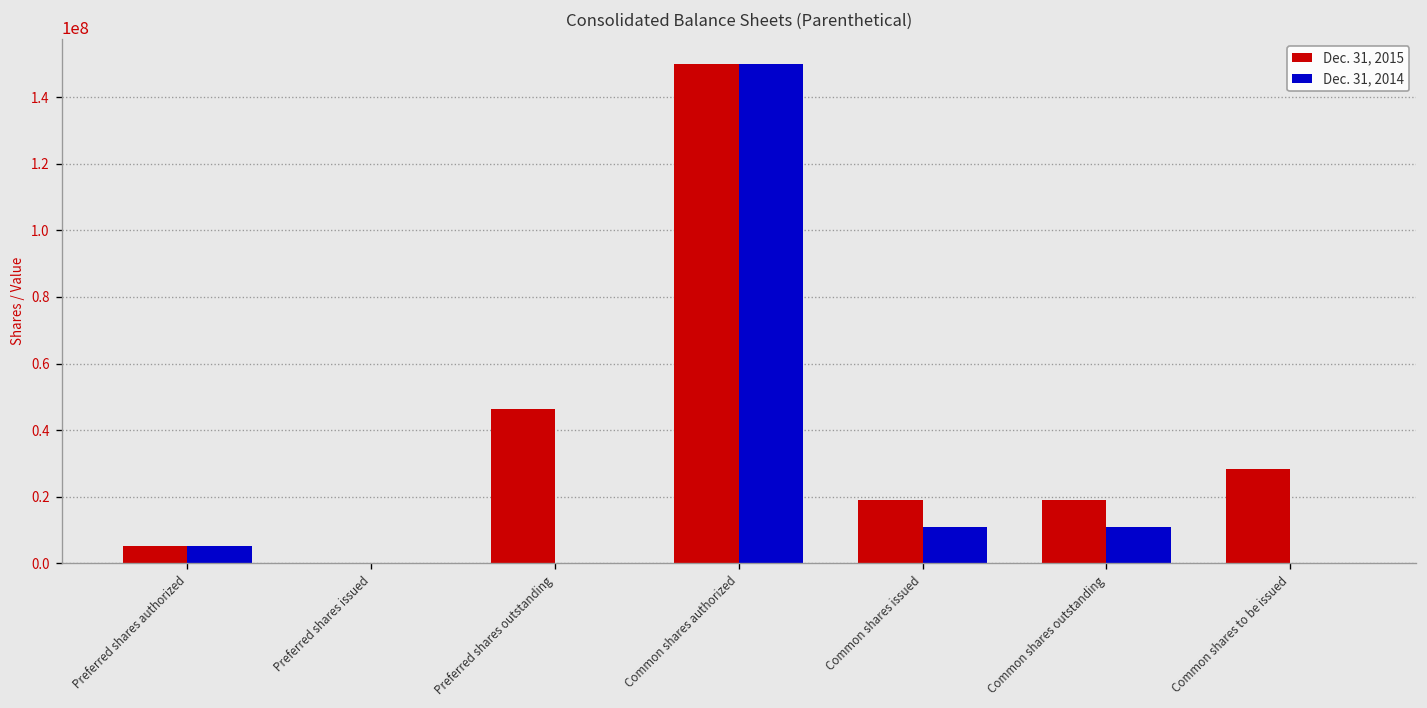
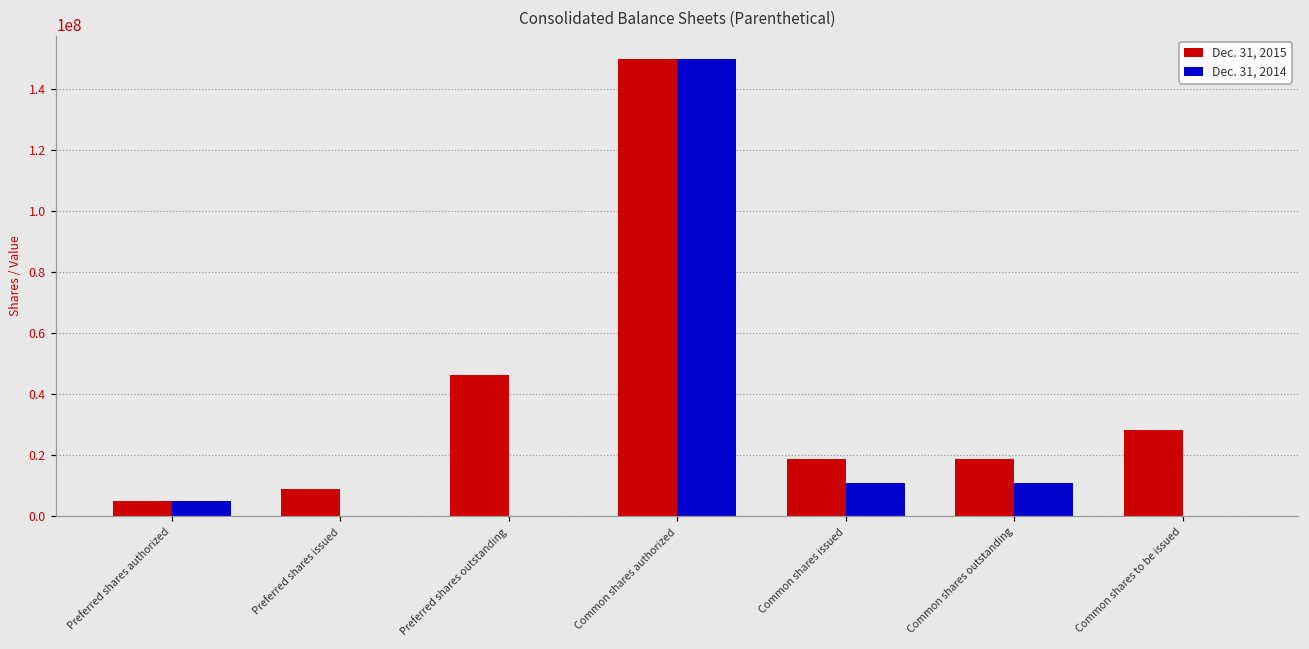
  {
    "Dec. 31, 2015": {
      "Preferred shares authorized": 5000000,
-     "Preferred shares issued": 0,
+     "Preferred shares issued": 9000000,
      "Preferred shares outstanding": 46000000,
      "Common shares authorized": 150000000,
      "Common shares issued": 19000000,
      "Common shares outstanding": 19000000,
      "Common shares to be issued": 28000000
    },
    "Dec. 31, 2014": {
      "Preferred shares authorized": 5000000,
      "Preferred shares issued": 0,
      "Preferred shares outstanding": 0,
      "Common shares authorized": 150000000,
      "Common shares issued": 11000000,
      "Common shares outstanding": 11000000
    }
  }
